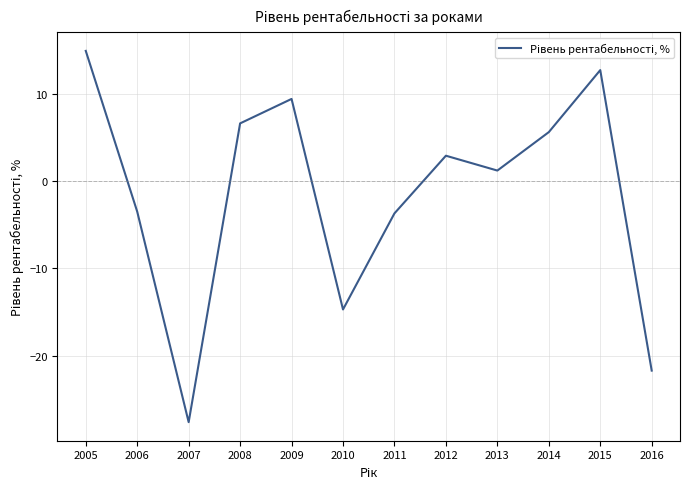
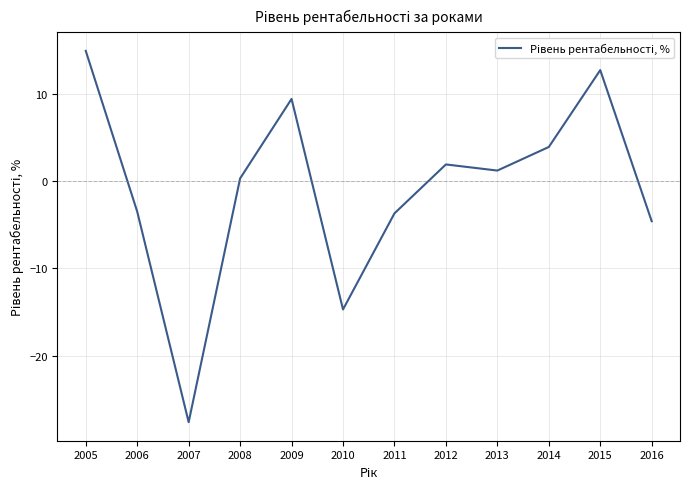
  {
    "2005": 15,
    "2006": -4,
    "2007": -28,
-   "2008": 7,
+   "2008": 0,
    "2009": 9,
    "2010": -15,
    "2011": -4,
-   "2012": 3,
+   "2012": 2,
    "2013": 1,
-   "2014": 6,
+   "2014": 4,
    "2015": 13,
-   "2016": -22
+   "2016": -5
  }
